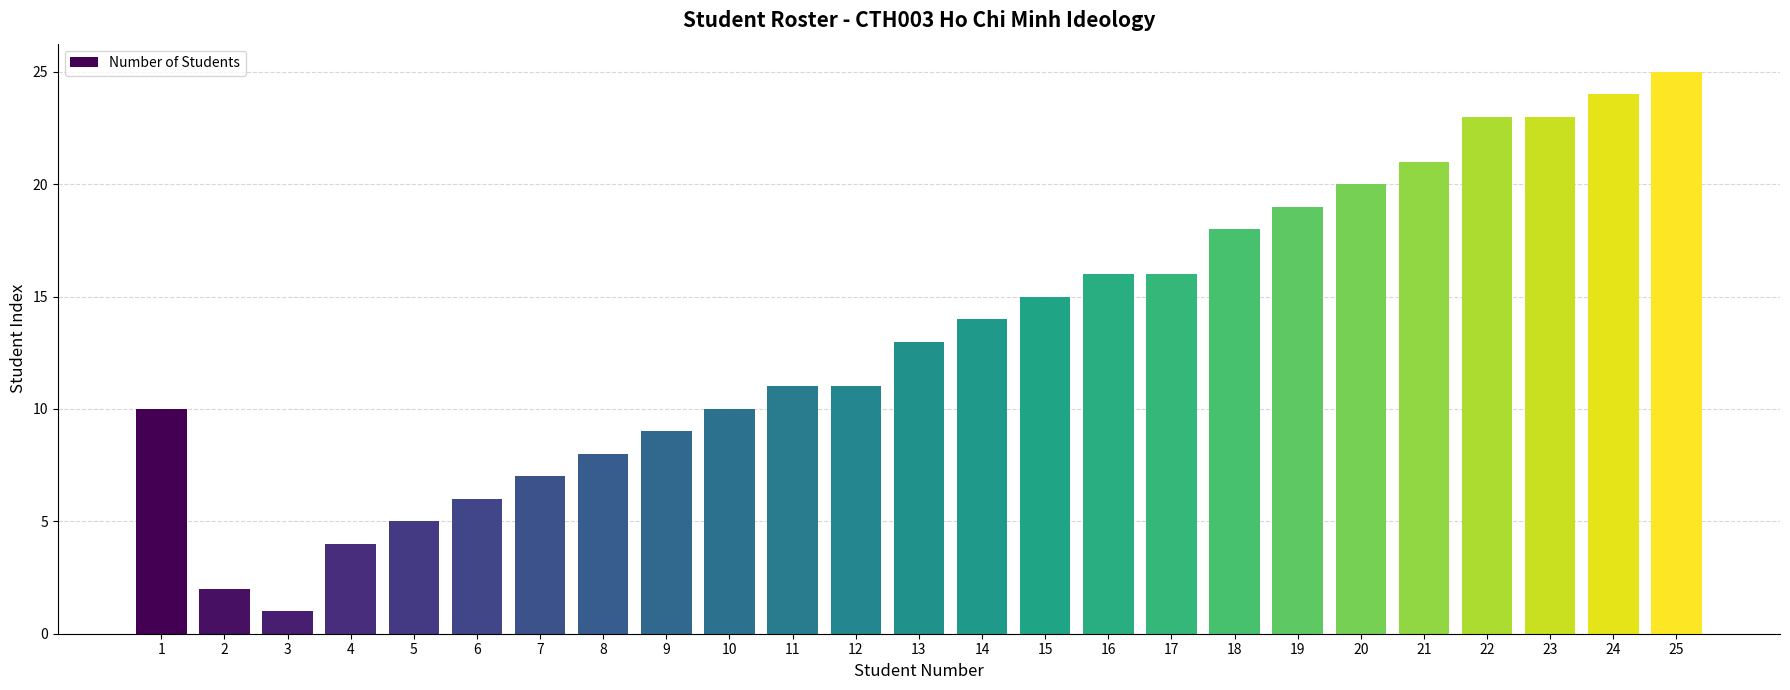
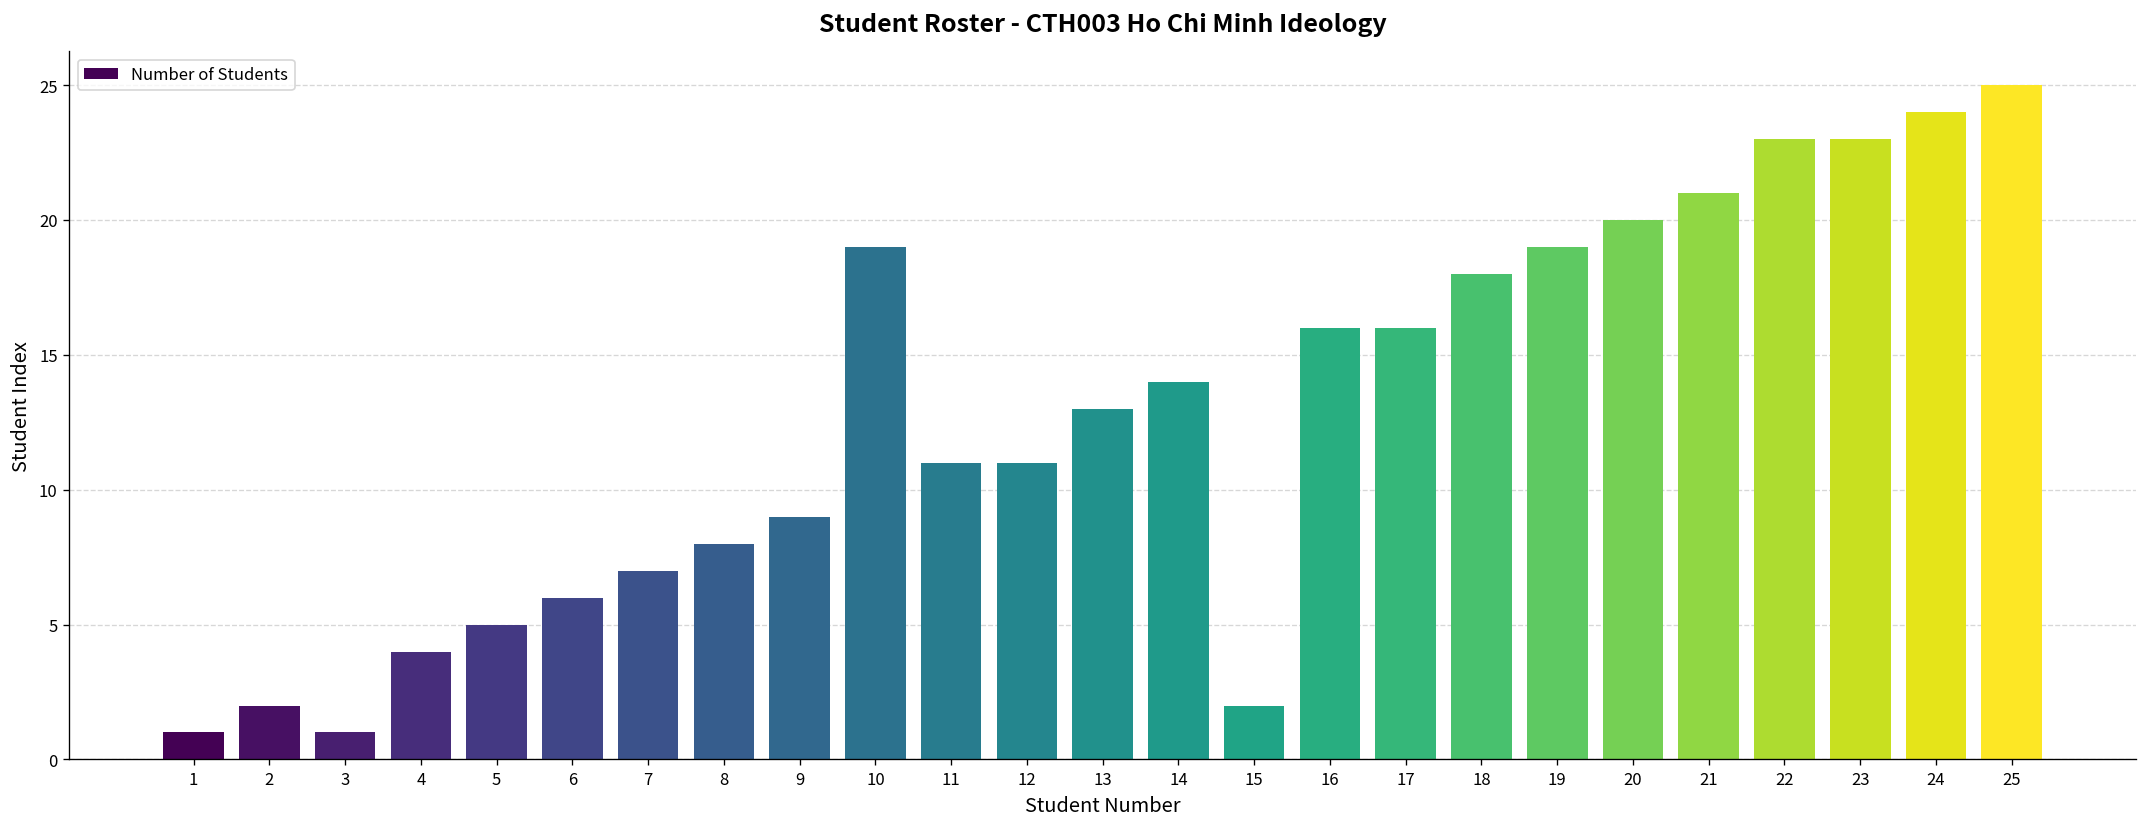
  {
-   "1": 10,
+   "1": 1,
    "2": 2,
    "3": 1,
    "4": 4,
    "5": 5,
    "6": 6,
    "7": 7,
    "8": 8,
    "9": 9,
-   "10": 10,
+   "10": 19,
    "11": 11,
    "12": 11,
    "13": 13,
    "14": 14,
-   "15": 15,
+   "15": 2,
    "16": 16,
    "17": 16,
    "18": 18,
    "19": 19,
    "20": 20,
    "21": 21,
    "22": 23,
    "23": 23,
    "24": 24,
    "25": 25
  }
